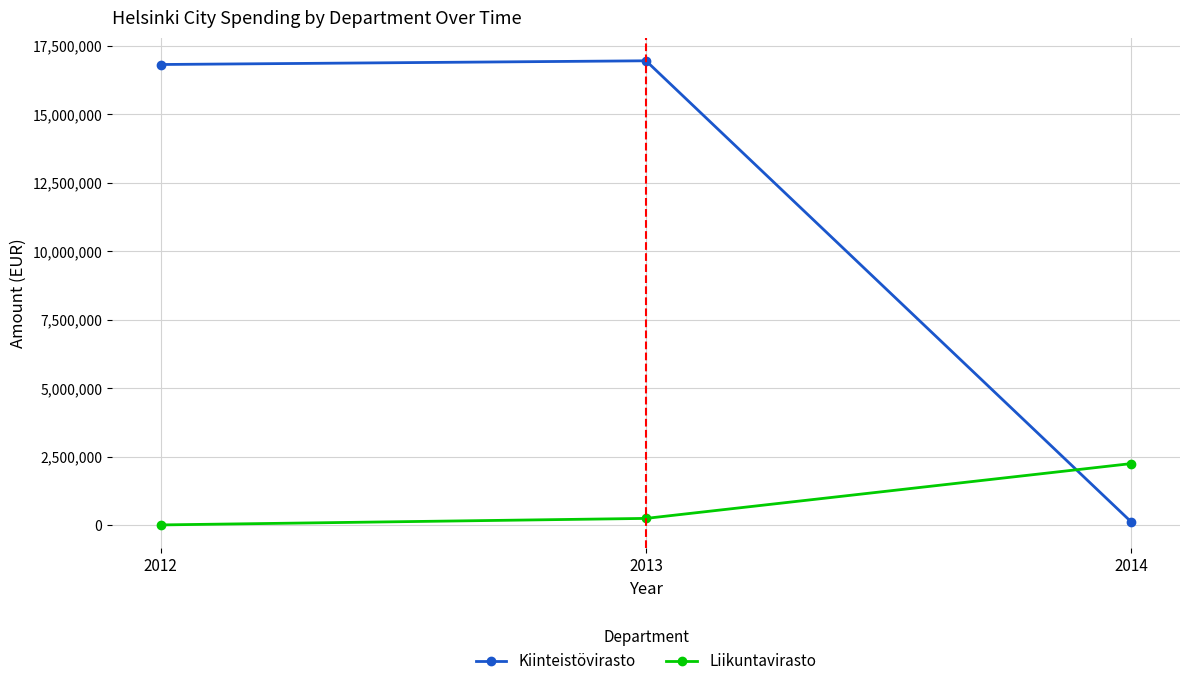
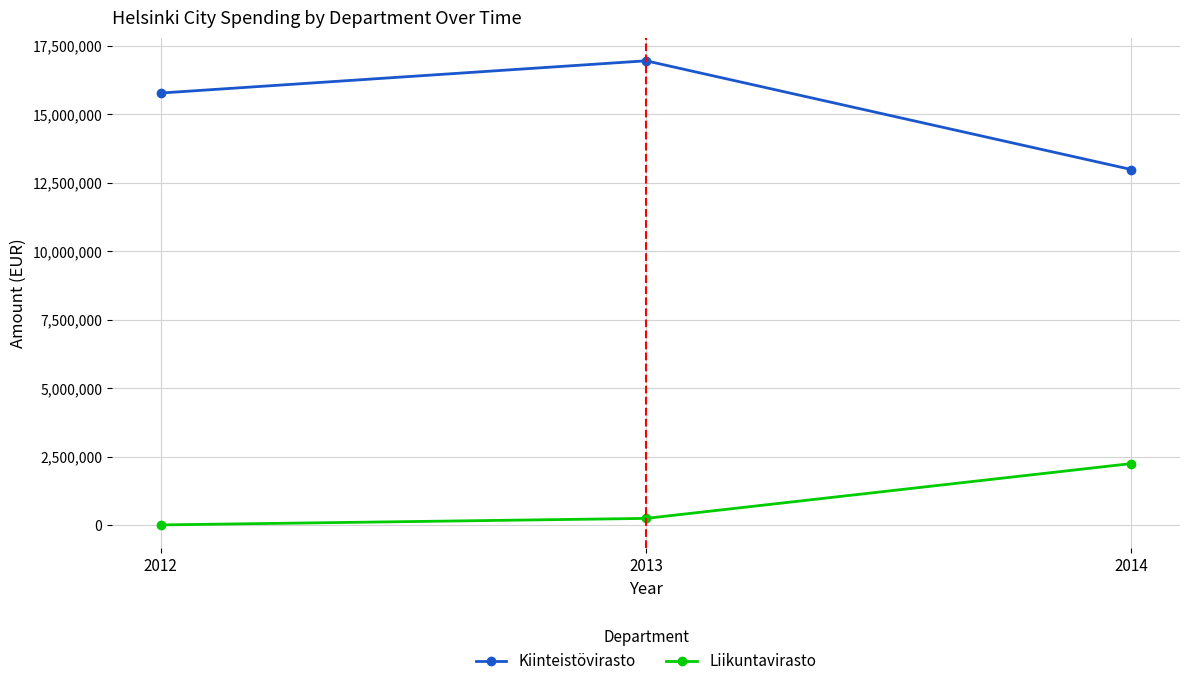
  {
    "Kiinteistövirasto": {
-     "2012": "16,800,000",
+     "2012": "15,800,000",
      "2013": "16,900,000",
-     "2014": "100,000"
+     "2014": "13,000,000"
    },
    "Liikuntavirasto": {
      "2012": "0",
      "2013": "200,000",
      "2014": "2,200,000"
    }
  }
